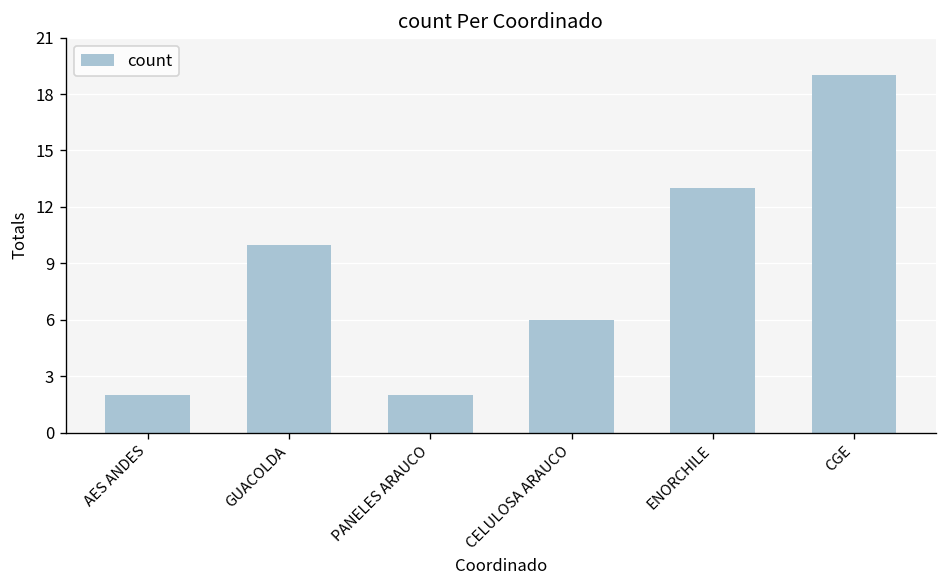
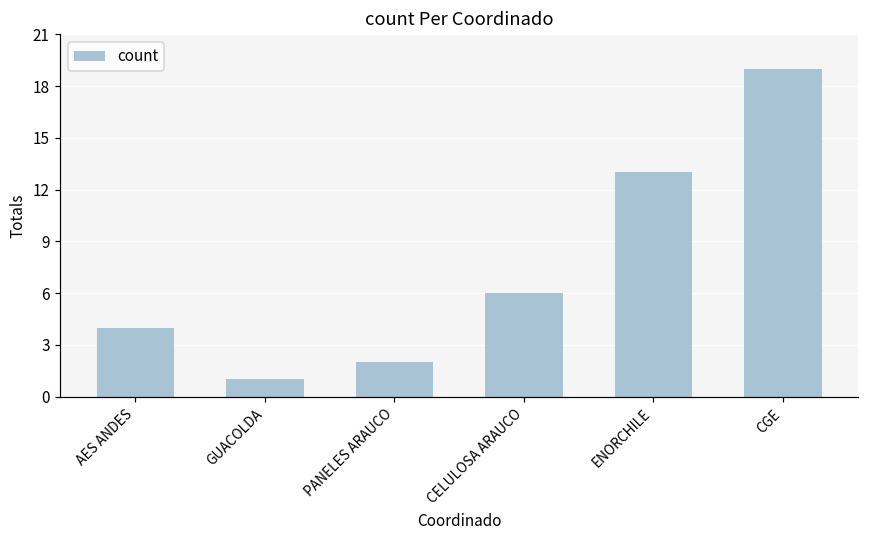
  {
-   "AES ANDES": 2,
-   "GUACOLDA": 10,
+   "AES ANDES": 4,
+   "GUACOLDA": 1,
    "PANELES ARAUCO": 2,
    "CELULOSA ARAUCO": 6,
    "ENORCHILE": 13,
    "CGE": 19
  }
